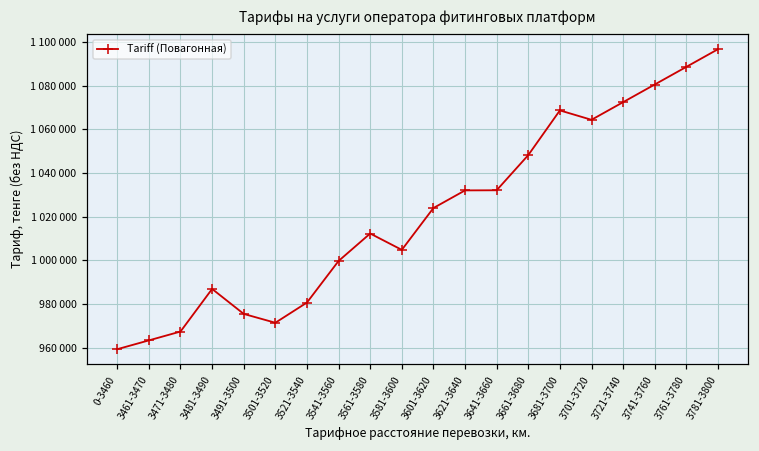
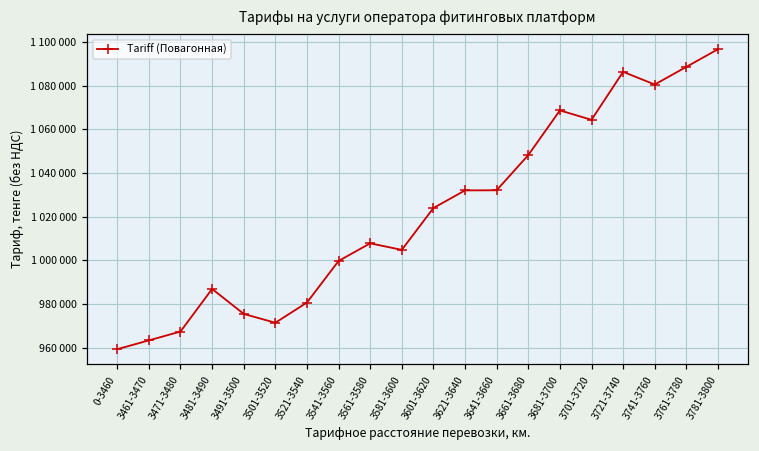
  {
    "0-3460": 959000,
    "3461-3470": 963000,
    "3471-3480": 967000,
    "3481-3490": 987000,
    "3491-3500": 976000,
    "3501-3520": 971000,
    "3521-3540": 981000,
    "3541-3560": 1000000,
-   "3561-3580": 1012000,
+   "3561-3580": 1008000,
    "3581-3600": 1005000,
    "3601-3620": 1024000,
    "3621-3640": 1032000,
    "3641-3660": 1032000,
    "3661-3680": 1048000,
    "3681-3700": 1069000,
    "3701-3720": 1064000,
-   "3721-3740": 1072000,
+   "3721-3740": 1086000,
    "3741-3760": 1081000,
    "3761-3780": 1089000,
    "3781-3800": 1097000
  }
